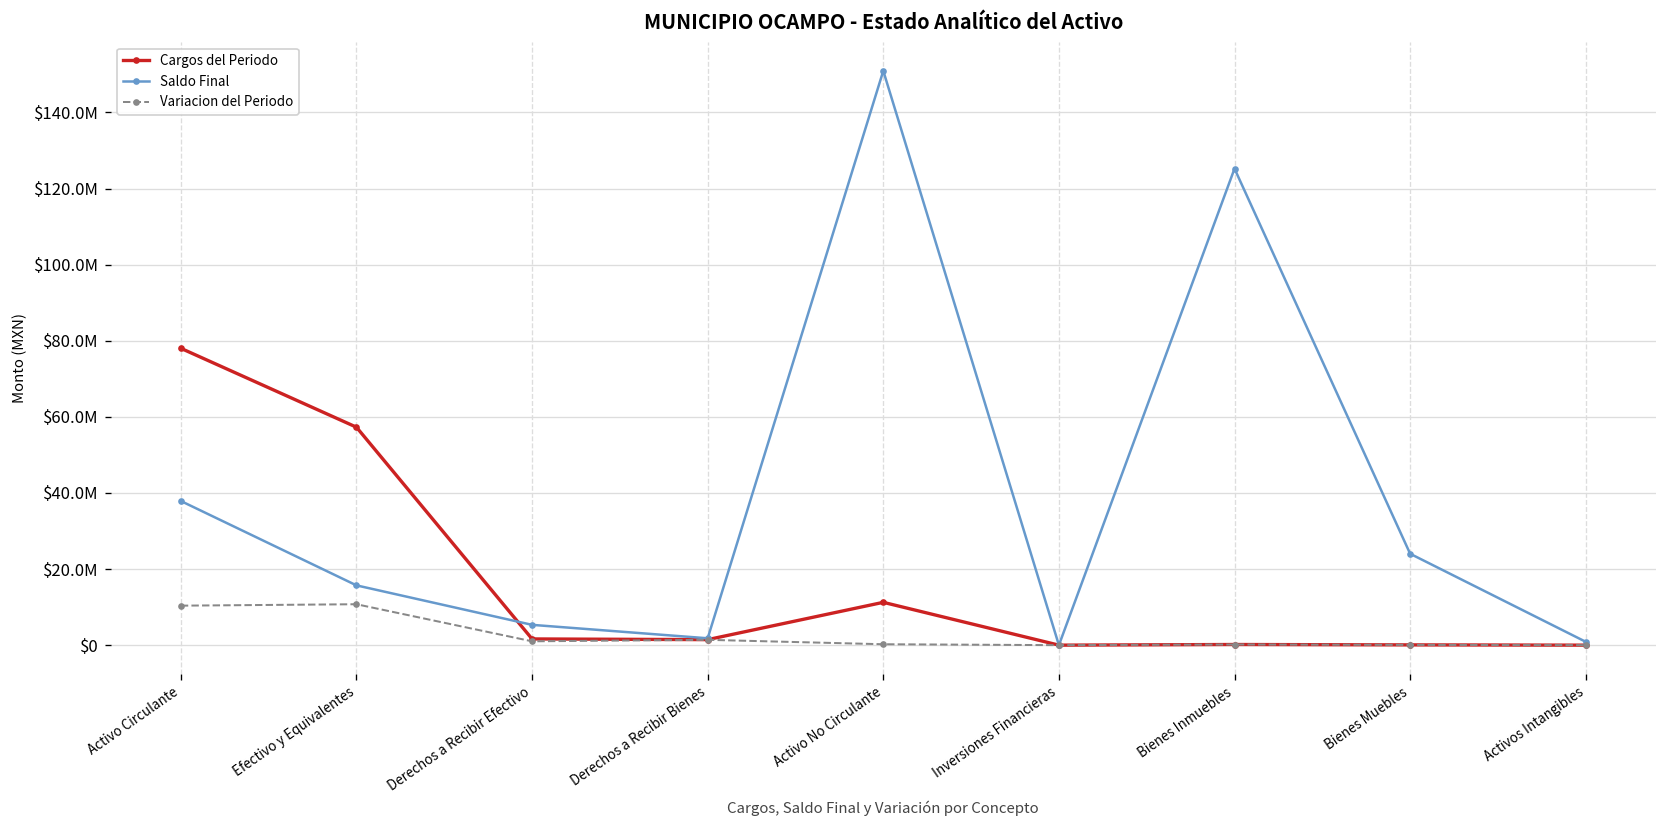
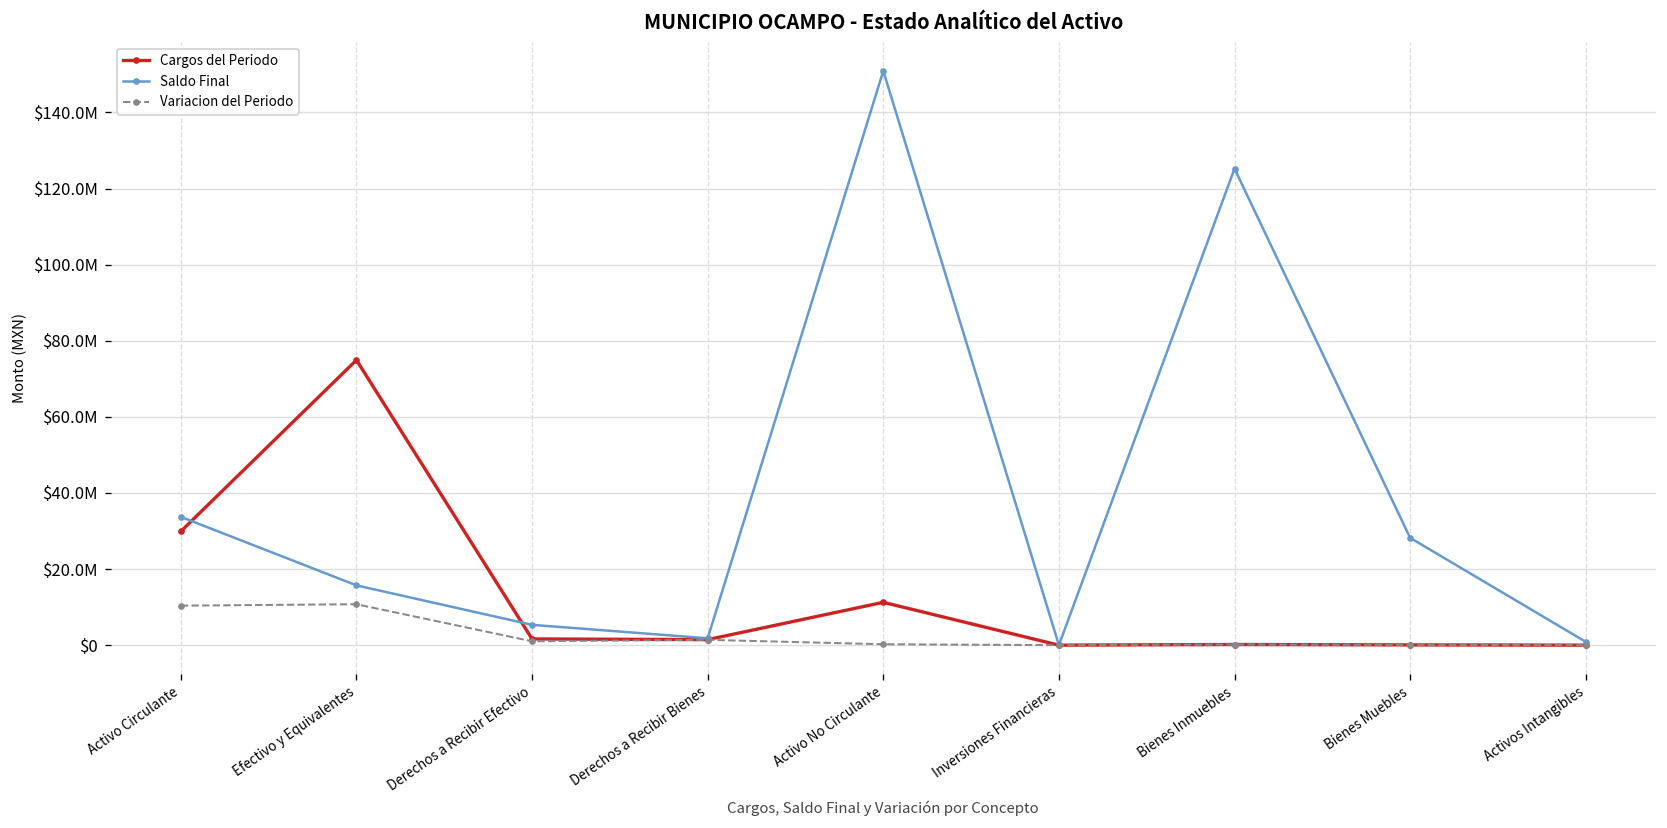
  {
    "Cargos del Periodo": {
-     "Activo Circulante": "$78000000",
-     "Efectivo y Equivalentes": "$57000000",
+     "Activo Circulante": "$30000000",
+     "Efectivo y Equivalentes": "$75000000",
      "Activo No Circulante": "$11000000"
    },
    "Saldo Final": {
-     "Activo Circulante": "$38000000",
+     "Activo Circulante": "$34000000",
      "Efectivo y Equivalentes": "$16000000",
      "Derechos a Recibir Efectivo": "$5000000",
      "Activo No Circulante": "$151000000",
      "Bienes Inmuebles": "$125000000",
-     "Bienes Muebles": "$24000000",
+     "Bienes Muebles": "$28000000",
      "Activos Intangibles": "$1000000"
    },
    "Variacion del Periodo": {
      "Activo Circulante": "$10000000",
      "Efectivo y Equivalentes": "$11000000",
      "Activo No Circulante": "$0"
    }
  }
